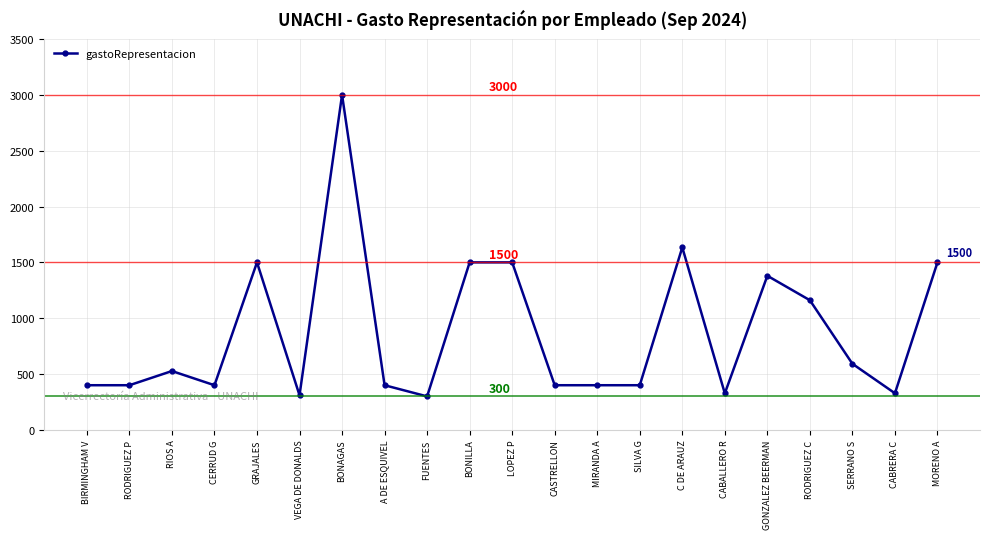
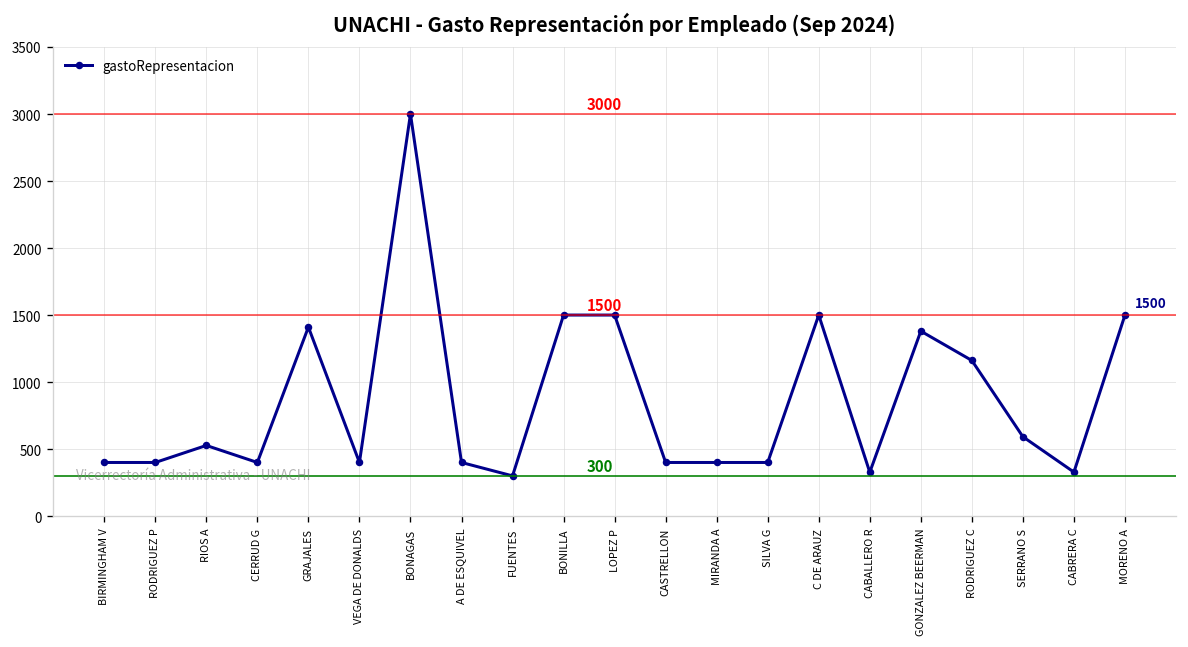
  {
    "BIRMINGHAM V": 400,
    "RODRIGUEZ P": 400,
    "RIOS A": 530,
    "CERRUD G": 400,
-   "GRAJALES": 1500,
-   "VEGA DE DONALDS": 310,
+   "GRAJALES": 1410,
+   "VEGA DE DONALDS": 400,
    "BONAGAS": 3000,
    "A DE ESQUIVEL": 400,
    "FUENTES": 300,
    "CASTRELLON": 400,
    "MIRANDA A": 400,
    "SILVA G": 400,
-   "C DE ARAUZ": 1630,
+   "C DE ARAUZ": 1500,
    "CABALLERO R": 330,
    "GONZALEZ BEERMAN": 1380,
    "RODRIGUEZ C": 1160,
    "SERRANO S": 590,
    "CABRERA C": 330
  }
